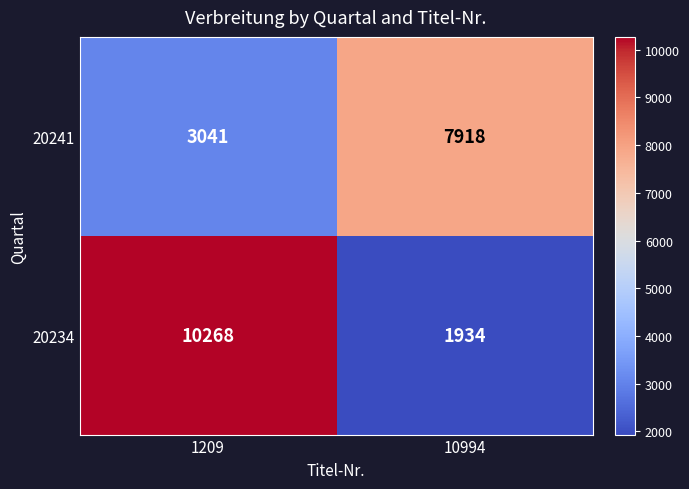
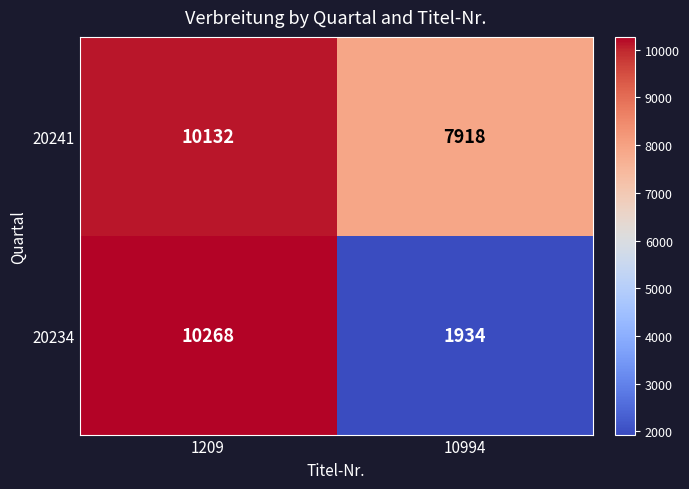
  {
    "20241": {
-     "1209": 3041,
+     "1209": 10132,
      "10994": 7918
    },
    "20234": {
      "1209": 10268,
      "10994": 1934
    }
  }
